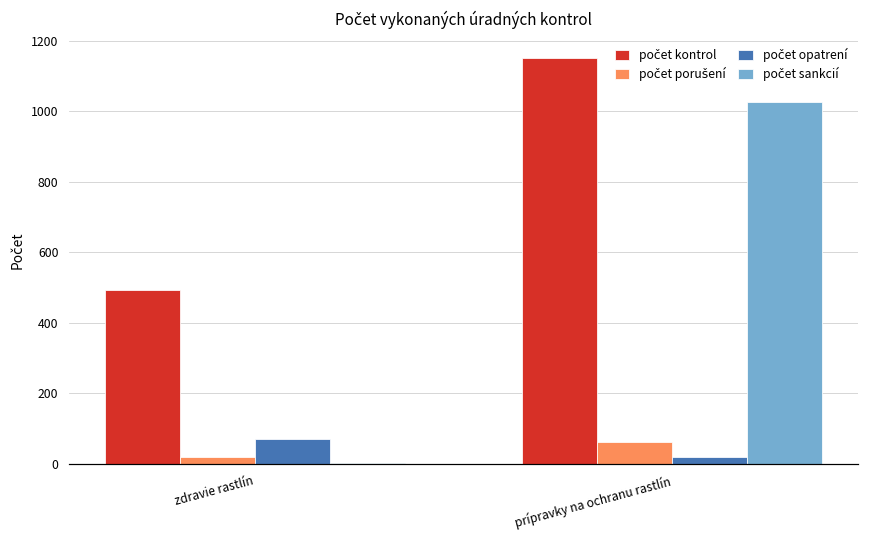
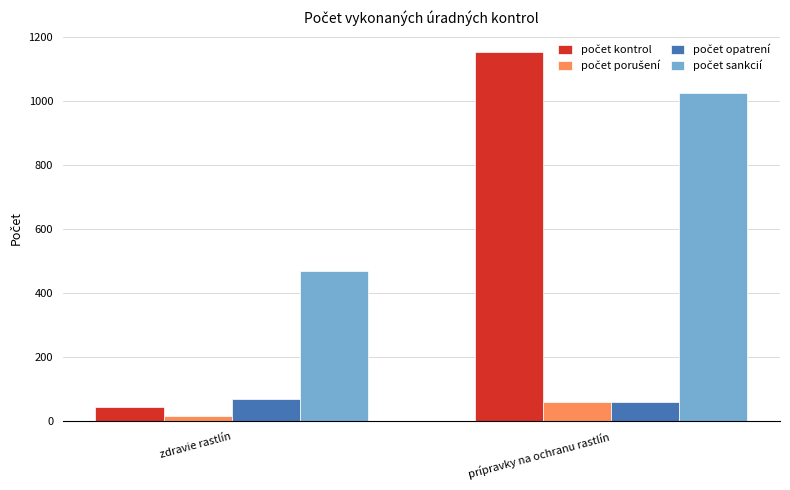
  {
    "počet kontrol": {
-     "zdravie rastlín": 490,
+     "zdravie rastlín": 50,
      "prípravky na ochranu rastlín": 1150
    },
    "počet porušení": {
      "zdravie rastlín": 20,
      "prípravky na ochranu rastlín": 60
    },
    "počet opatrení": {
      "zdravie rastlín": 70,
-     "prípravky na ochranu rastlín": 20
+     "prípravky na ochranu rastlín": 60
    },
    "počet sankcií": {
-     "zdravie rastlín": 0,
+     "zdravie rastlín": 470,
      "prípravky na ochranu rastlín": 1030
    }
  }
